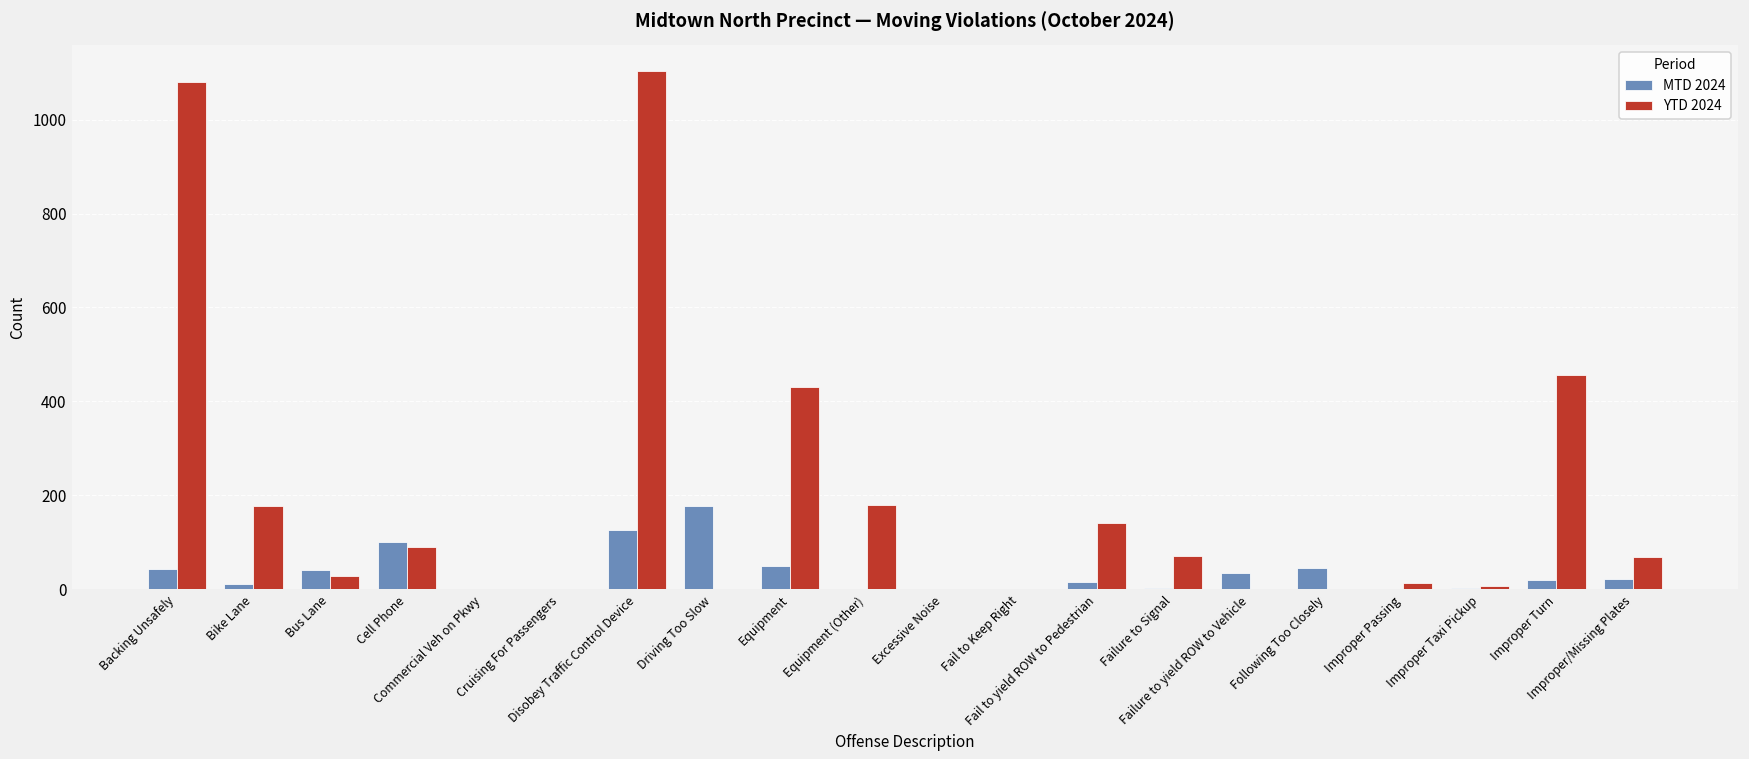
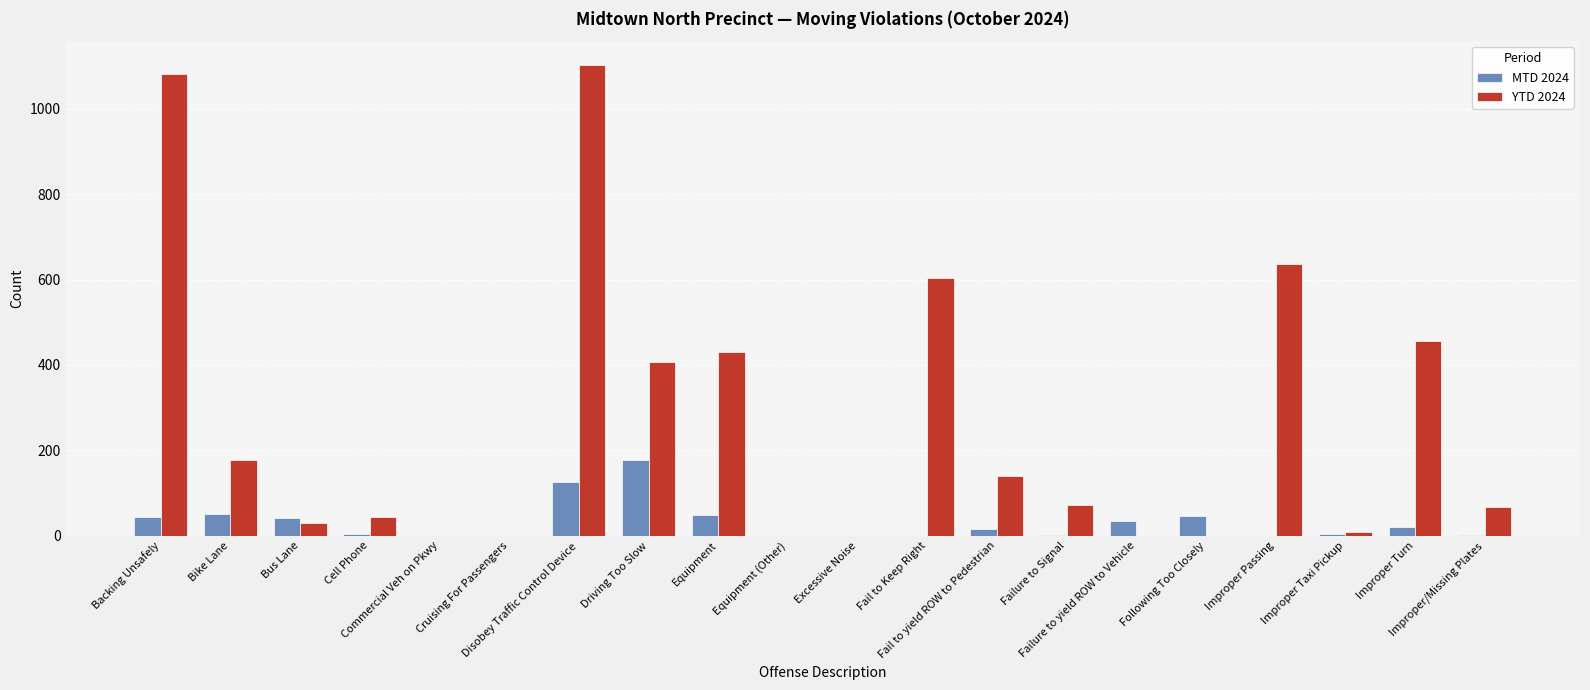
  {
    "MTD 2024": {
      "Backing Unsafely": 40,
-     "Bike Lane": 10,
+     "Bike Lane": 50,
      "Bus Lane": 40,
-     "Cell Phone": 100,
+     "Cell Phone": 0,
      "Commercial Veh on Pkwy": 0,
      "Cruising For Passengers": 0,
      "Disobey Traffic Control Device": 130,
      "Driving Too Slow": 180,
      "Equipment": 50,
      "Equipment (Other)": 0,
      "Excessive Noise": 0,
      "Fail to Keep Right": 0,
      "Fail to yield ROW to Pedestrian": 20,
      "Failure to yield ROW to Vehicle": 30,
      "Following Too Closely": 50,
      "Improper Passing": 0,
      "Improper Turn": 20,
-     "Improper/Missing Plates": 20
+     "Improper/Missing Plates": 0
    },
    "YTD 2024": {
      "Backing Unsafely": 1080,
      "Bike Lane": 180,
      "Bus Lane": 30,
-     "Cell Phone": 90,
+     "Cell Phone": 40,
      "Commercial Veh on Pkwy": 0,
      "Cruising For Passengers": 0,
      "Disobey Traffic Control Device": 1100,
-     "Driving Too Slow": 0,
+     "Driving Too Slow": 410,
      "Equipment": 430,
-     "Equipment (Other)": 180,
+     "Equipment (Other)": 0,
      "Excessive Noise": 0,
-     "Fail to Keep Right": 0,
+     "Fail to Keep Right": 600,
      "Fail to yield ROW to Pedestrian": 140,
      "Failure to Signal": 70,
      "Failure to yield ROW to Vehicle": 0,
      "Following Too Closely": 0,
-     "Improper Passing": 10,
+     "Improper Passing": 640,
      "Improper Taxi Pickup": 10,
      "Improper Turn": 460,
      "Improper/Missing Plates": 70
    }
  }
